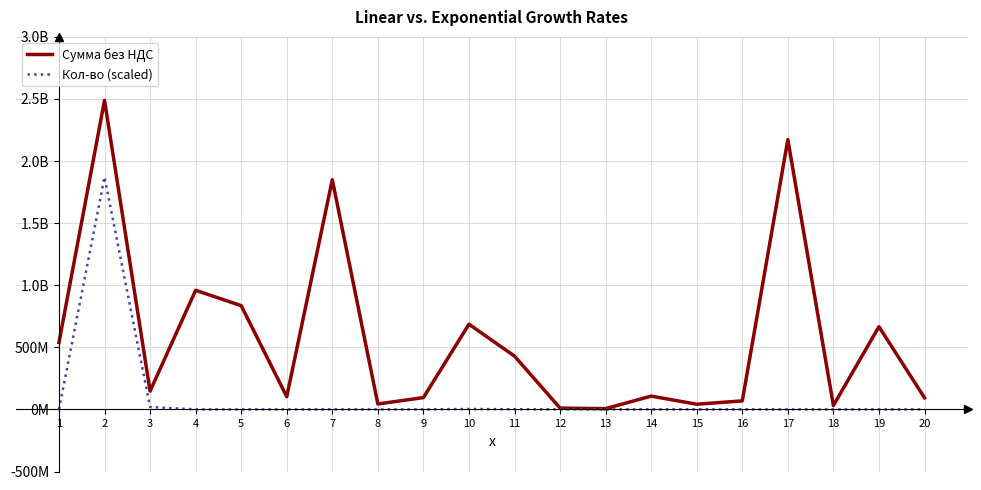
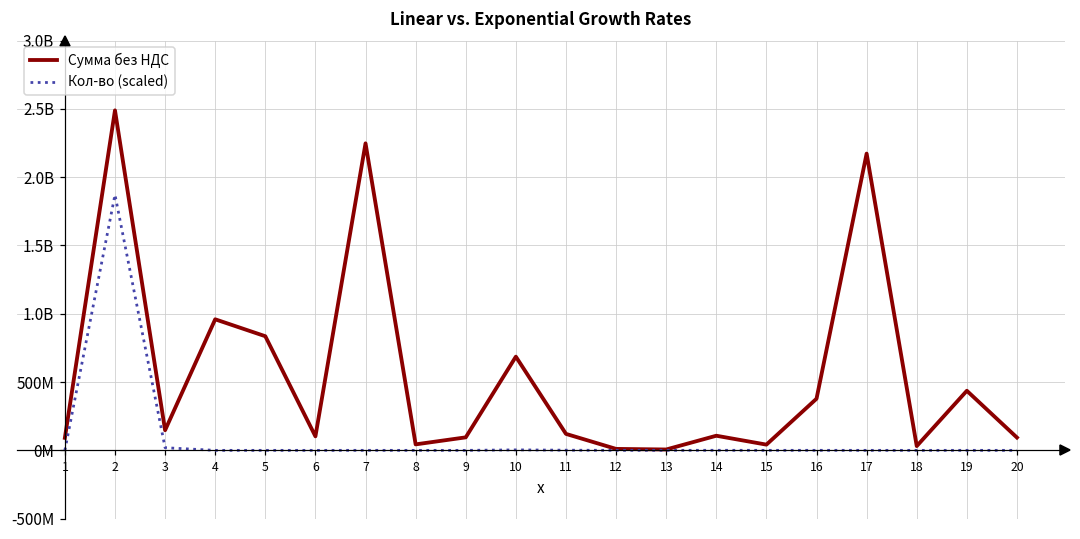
  {
    "Сумма без НДС": {
-     "1": 540000000,
+     "1": 90000000,
      "2": 2490000000,
      "3": 150000000,
      "4": 960000000,
      "5": 840000000,
      "6": 100000000,
-     "7": 1850000000,
+     "7": 2250000000,
      "8": 40000000,
      "9": 100000000,
      "10": 690000000,
-     "11": 430000000,
+     "11": 120000000,
      "14": 110000000,
      "15": 40000000,
-     "16": 70000000,
+     "16": 380000000,
      "17": 2170000000,
      "18": 30000000,
-     "19": 670000000,
+     "19": 440000000,
      "20": 90000000
    },
    "Кол-во (scaled)": {
      "1": 0,
      "2": 1870000000,
      "3": 20000000,
      "4": 0,
      "5": 0,
      "6": 0,
      "7": 0,
      "8": 0,
      "9": 0,
      "10": 0,
      "11": 0,
      "14": 0,
      "15": 0,
      "16": 0,
      "17": 0,
      "18": 0,
      "19": 0,
      "20": 0
    }
  }
